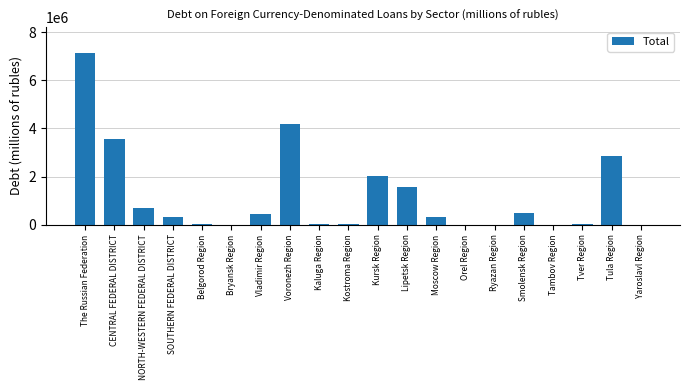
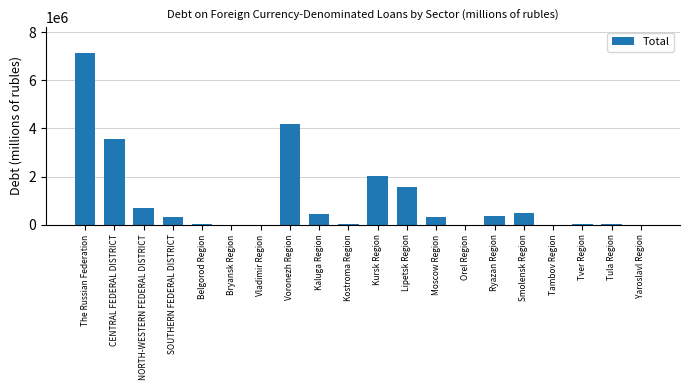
  {
    "The Russian Federation": 7100000,
    "CENTRAL FEDERAL DISTRICT": 3500000,
    "NORTH-WESTERN FEDERAL DISTRICT": 700000,
    "SOUTHERN FEDERAL DISTRICT": 300000,
-   "Vladimir Region": 500000,
+   "Vladimir Region": 0,
    "Voronezh Region": 4200000,
-   "Kaluga Region": 0,
+   "Kaluga Region": 400000,
    "Kursk Region": 2000000,
    "Lipetsk Region": 1600000,
    "Moscow Region": 300000,
-   "Ryazan Region": 0,
+   "Ryazan Region": 300000,
    "Smolensk Region": 500000,
-   "Tula Region": 2900000
+   "Tula Region": 0
  }
